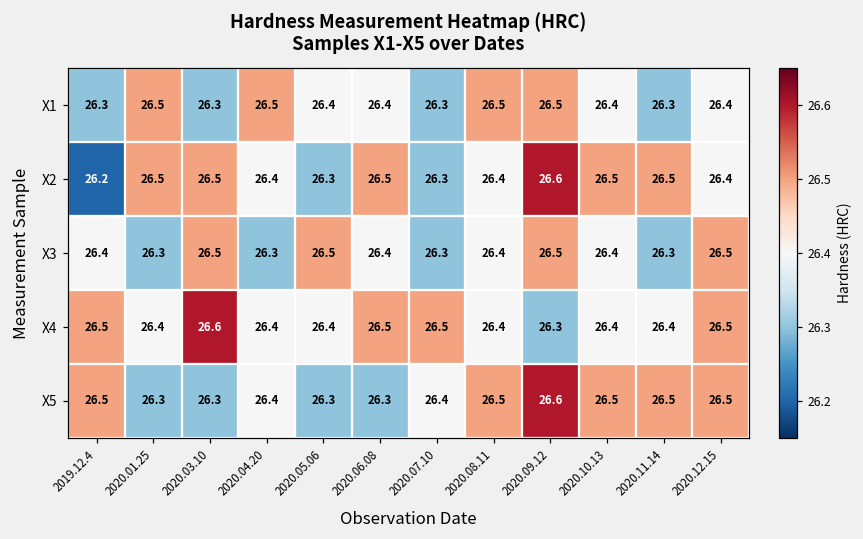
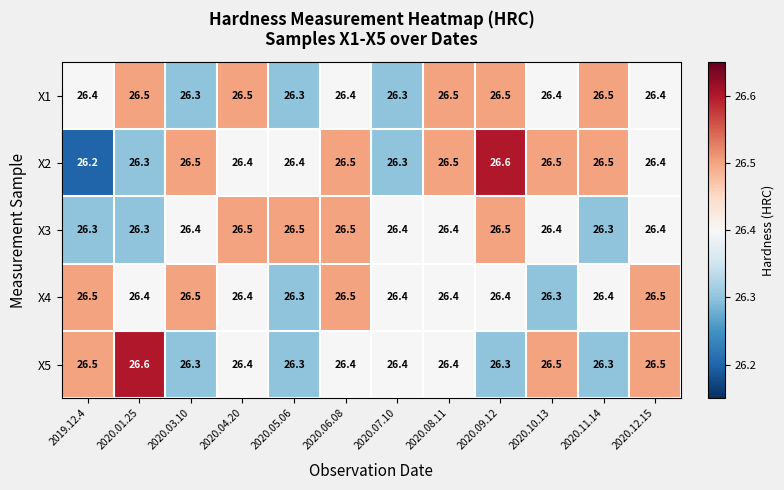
  {
    "X1": {
-     "2019.12.4": 26.3,
+     "2019.12.4": 26.4,
      "2020.01.25": 26.5,
      "2020.03.10": 26.3,
      "2020.04.20": 26.5,
-     "2020.05.06": 26.4,
+     "2020.05.06": 26.3,
      "2020.06.08": 26.4,
      "2020.07.10": 26.3,
      "2020.08.11": 26.5,
      "2020.09.12": 26.5,
      "2020.10.13": 26.4,
-     "2020.11.14": 26.3,
+     "2020.11.14": 26.5,
      "2020.12.15": 26.4
    },
    "X2": {
      "2019.12.4": 26.2,
-     "2020.01.25": 26.5,
+     "2020.01.25": 26.3,
      "2020.03.10": 26.5,
      "2020.04.20": 26.4,
-     "2020.05.06": 26.3,
+     "2020.05.06": 26.4,
      "2020.06.08": 26.5,
      "2020.07.10": 26.3,
-     "2020.08.11": 26.4,
+     "2020.08.11": 26.5,
      "2020.09.12": 26.6,
      "2020.10.13": 26.5,
      "2020.11.14": 26.5,
      "2020.12.15": 26.4
    },
    "X3": {
-     "2019.12.4": 26.4,
+     "2019.12.4": 26.3,
      "2020.01.25": 26.3,
-     "2020.03.10": 26.5,
-     "2020.04.20": 26.3,
+     "2020.03.10": 26.4,
+     "2020.04.20": 26.5,
      "2020.05.06": 26.5,
-     "2020.06.08": 26.4,
-     "2020.07.10": 26.3,
+     "2020.06.08": 26.5,
+     "2020.07.10": 26.4,
      "2020.08.11": 26.4,
      "2020.09.12": 26.5,
      "2020.10.13": 26.4,
      "2020.11.14": 26.3,
-     "2020.12.15": 26.5
+     "2020.12.15": 26.4
    },
    "X4": {
      "2019.12.4": 26.5,
      "2020.01.25": 26.4,
-     "2020.03.10": 26.6,
+     "2020.03.10": 26.5,
      "2020.04.20": 26.4,
-     "2020.05.06": 26.4,
+     "2020.05.06": 26.3,
      "2020.06.08": 26.5,
-     "2020.07.10": 26.5,
+     "2020.07.10": 26.4,
      "2020.08.11": 26.4,
-     "2020.09.12": 26.3,
-     "2020.10.13": 26.4,
+     "2020.09.12": 26.4,
+     "2020.10.13": 26.3,
      "2020.11.14": 26.4,
      "2020.12.15": 26.5
    },
    "X5": {
      "2019.12.4": 26.5,
-     "2020.01.25": 26.3,
+     "2020.01.25": 26.6,
      "2020.03.10": 26.3,
      "2020.04.20": 26.4,
      "2020.05.06": 26.3,
-     "2020.06.08": 26.3,
+     "2020.06.08": 26.4,
      "2020.07.10": 26.4,
-     "2020.08.11": 26.5,
-     "2020.09.12": 26.6,
+     "2020.08.11": 26.4,
+     "2020.09.12": 26.3,
      "2020.10.13": 26.5,
-     "2020.11.14": 26.5,
+     "2020.11.14": 26.3,
      "2020.12.15": 26.5
    }
  }
